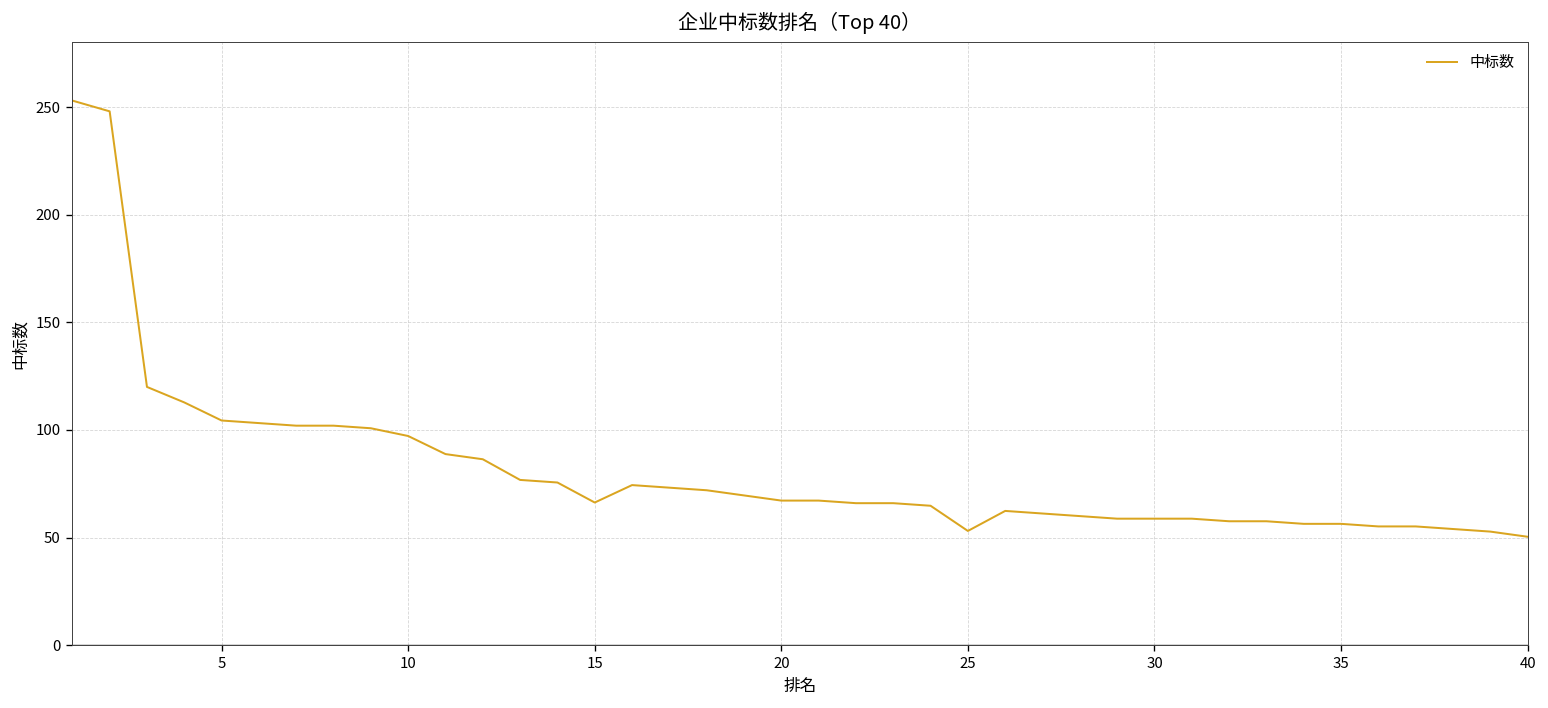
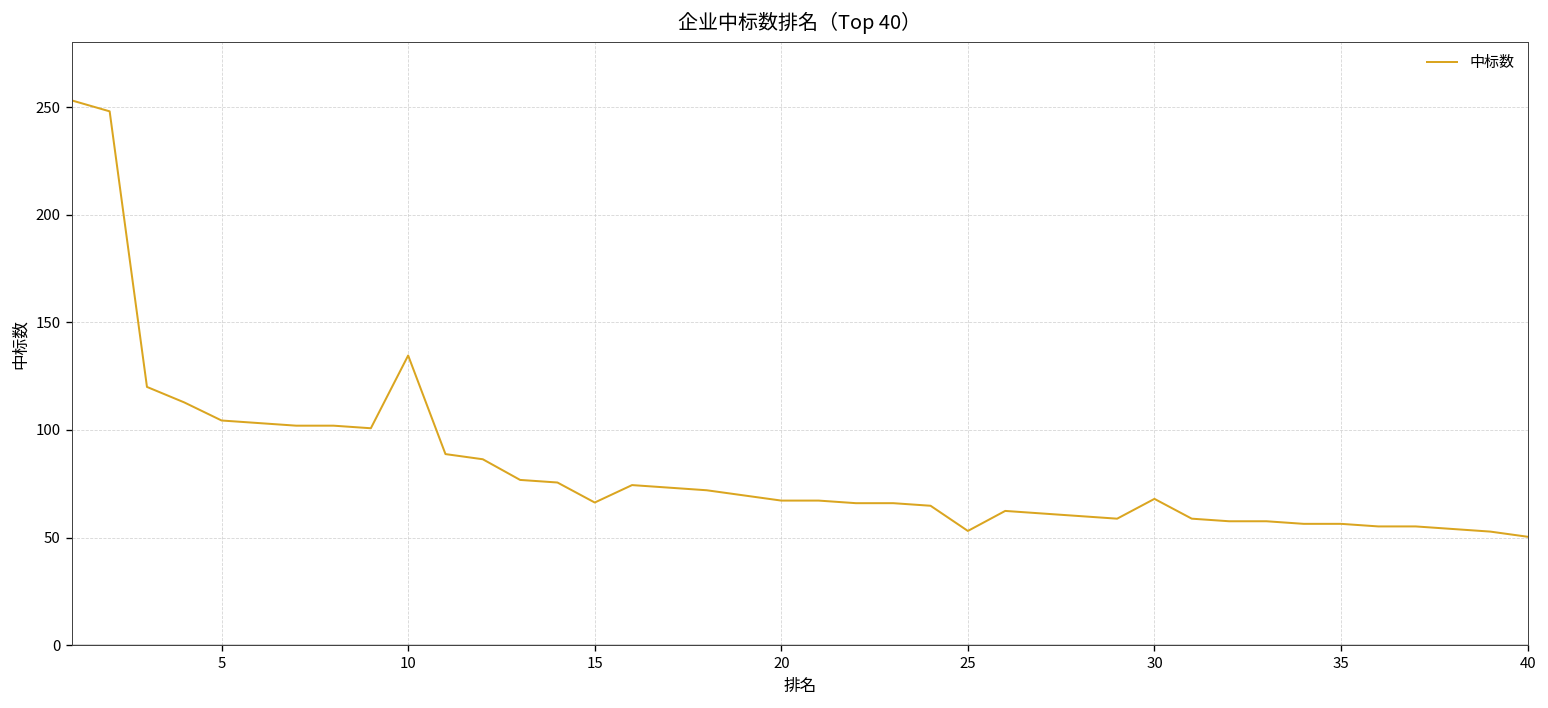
  {
    "5": 104,
-   "10": 97,
+   "10": 135,
    "15": 66,
    "20": 67,
    "25": 53,
-   "30": 59,
+   "30": 68,
    "35": 56,
    "40": 50
  }
